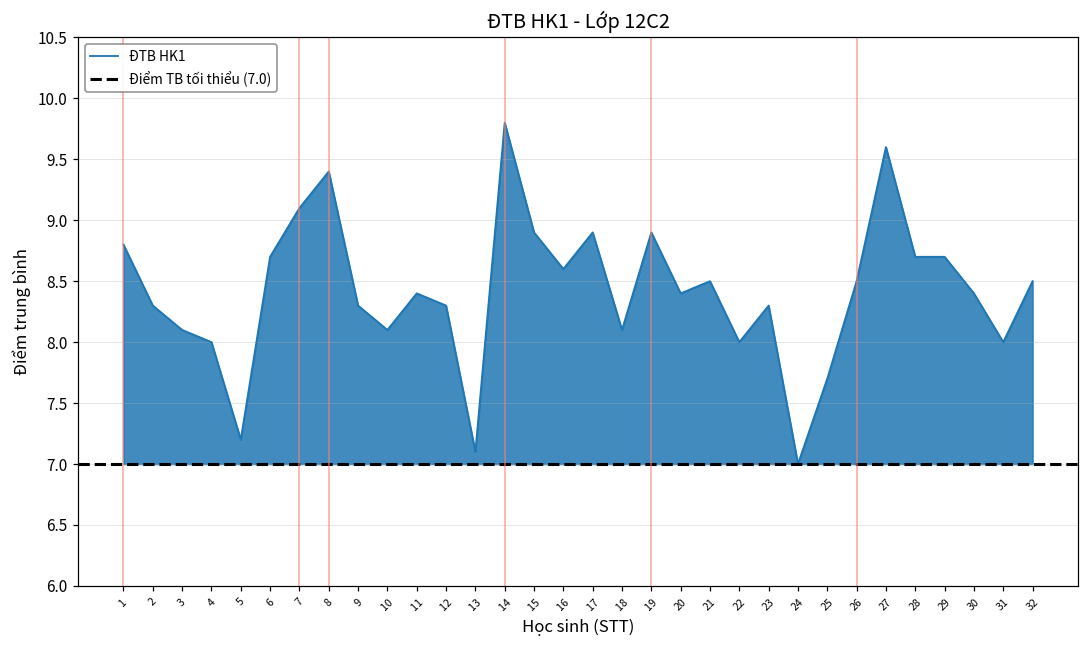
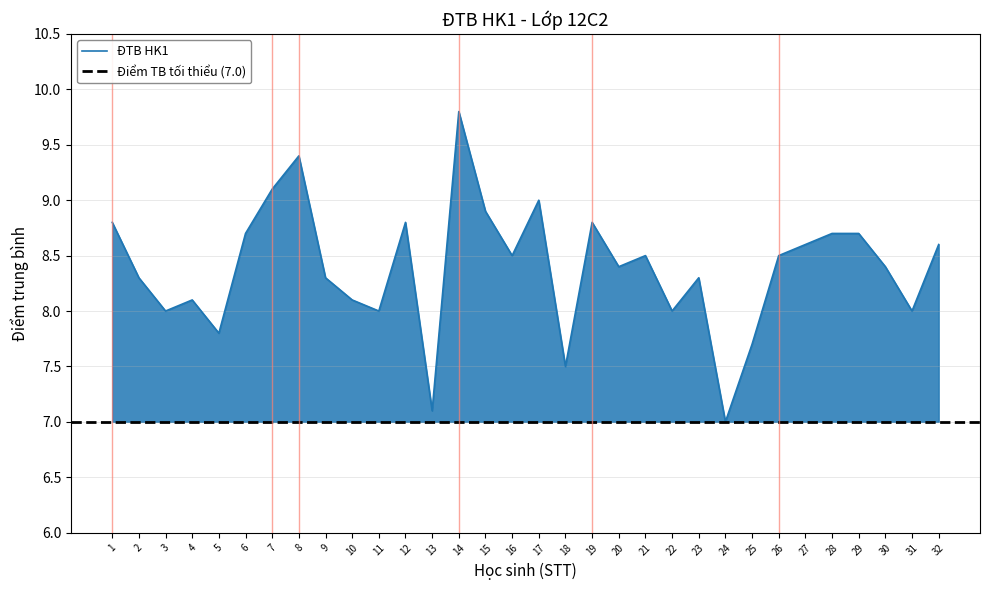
  {
    "1": 8.8,
    "2": 8.3,
-   "3": 8.1,
-   "4": 8.0,
-   "5": 7.2,
+   "3": 8.0,
+   "4": 8.1,
+   "5": 7.8,
    "6": 8.7,
    "7": 9.1,
    "8": 9.4,
    "9": 8.3,
    "10": 8.1,
-   "11": 8.4,
-   "12": 8.3,
+   "11": 8.0,
+   "12": 8.8,
    "13": 7.1,
    "14": 9.8,
    "15": 8.9,
-   "16": 8.6,
-   "17": 8.9,
-   "18": 8.1,
-   "19": 8.9,
+   "16": 8.5,
+   "17": 9.0,
+   "18": 7.5,
+   "19": 8.8,
    "20": 8.4,
    "21": 8.5,
    "22": 8.0,
    "23": 8.3,
    "24": 7.0,
    "25": 7.7,
    "26": 8.5,
-   "27": 9.6,
+   "27": 8.6,
    "28": 8.7,
    "29": 8.7,
    "30": 8.4,
    "31": 8.0,
-   "32": 8.5
+   "32": 8.6
  }
